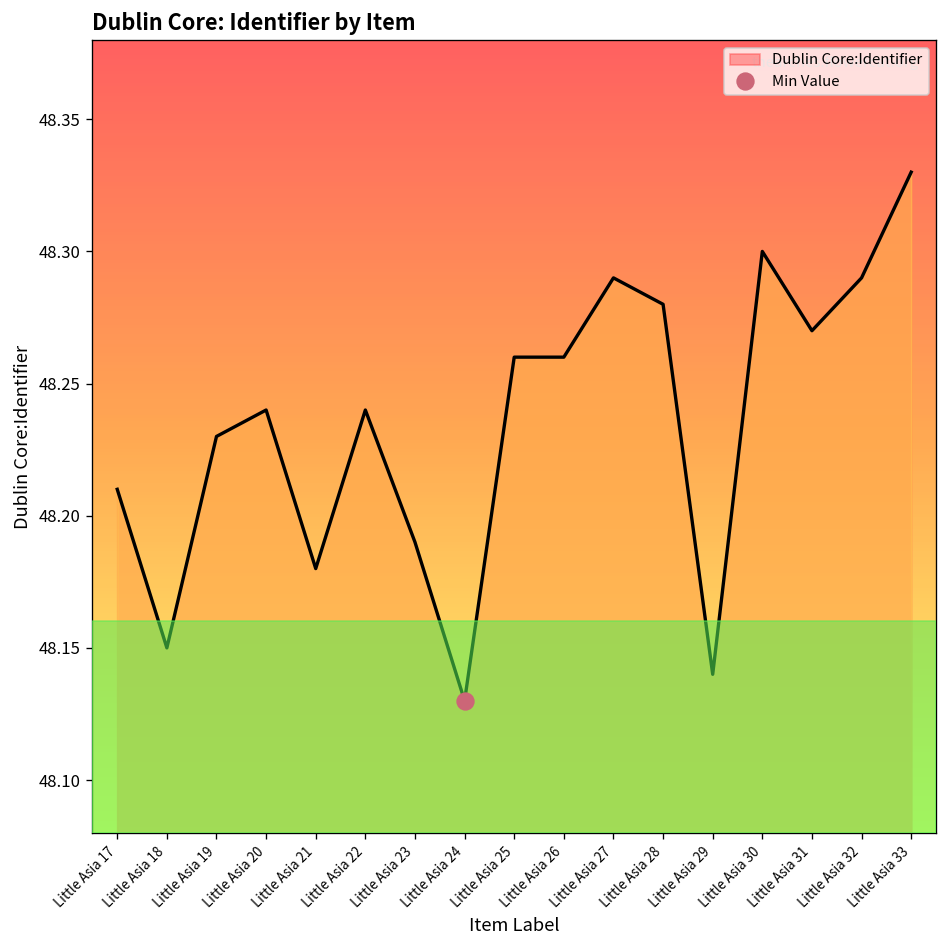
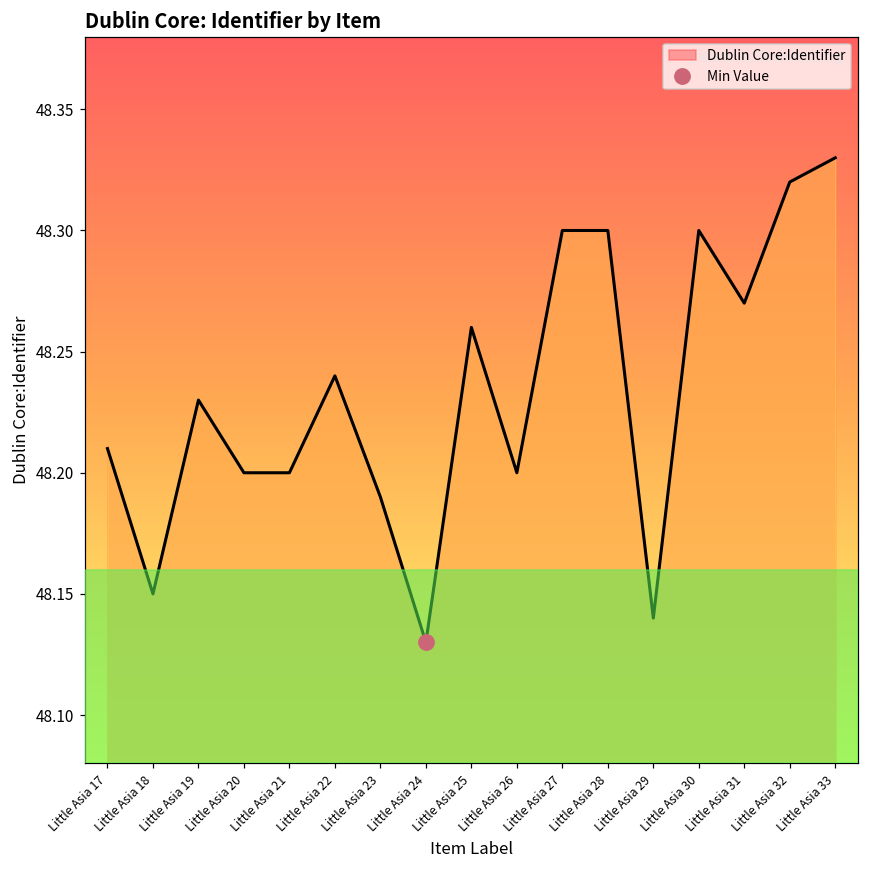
  {
    "Dublin Core:Identifier": {
      "Little Asia 17": 48.21,
      "Little Asia 19": 48.23,
-     "Little Asia 20": 48.24,
-     "Little Asia 21": 48.18,
+     "Little Asia 20": 48.20,
+     "Little Asia 21": 48.20,
      "Little Asia 22": 48.24,
      "Little Asia 23": 48.19,
      "Little Asia 25": 48.26,
-     "Little Asia 26": 48.26,
-     "Little Asia 27": 48.29,
-     "Little Asia 28": 48.28,
+     "Little Asia 26": 48.20,
+     "Little Asia 27": 48.30,
+     "Little Asia 28": 48.30,
      "Little Asia 30": 48.30,
      "Little Asia 31": 48.27,
-     "Little Asia 32": 48.29,
+     "Little Asia 32": 48.32,
      "Little Asia 33": 48.33
    }
  }
